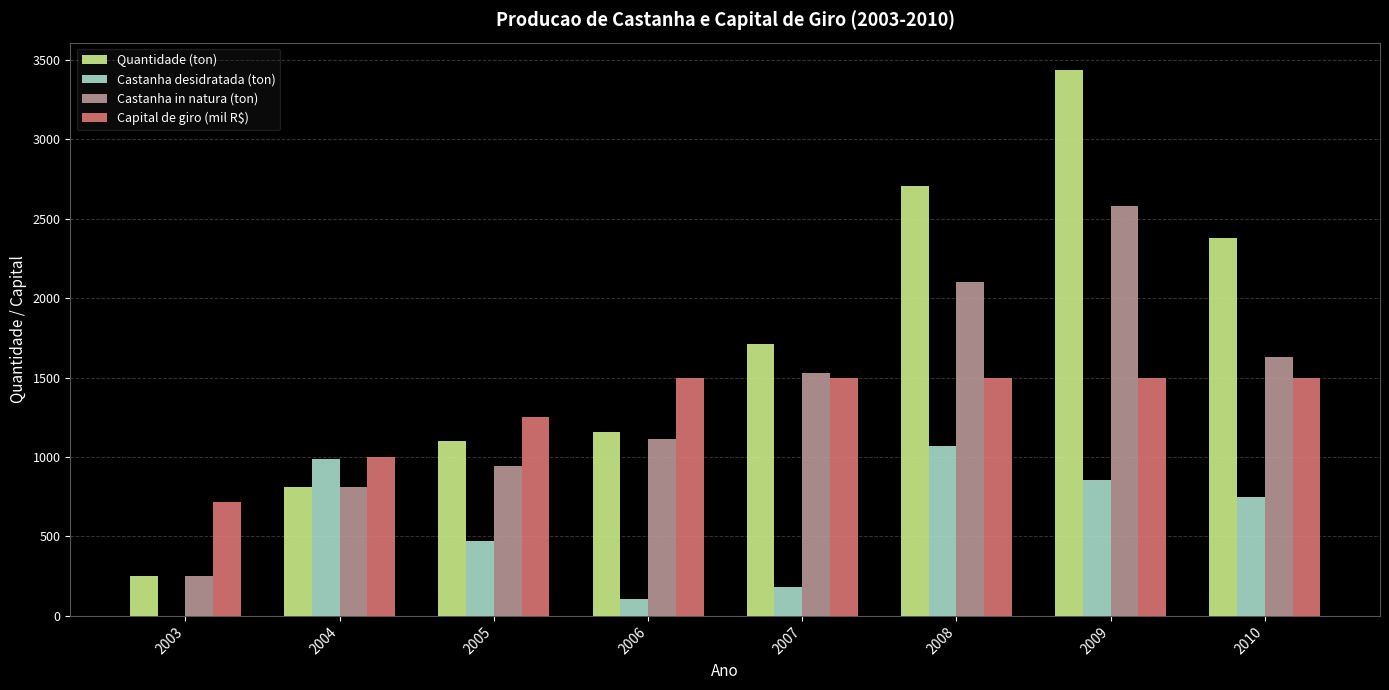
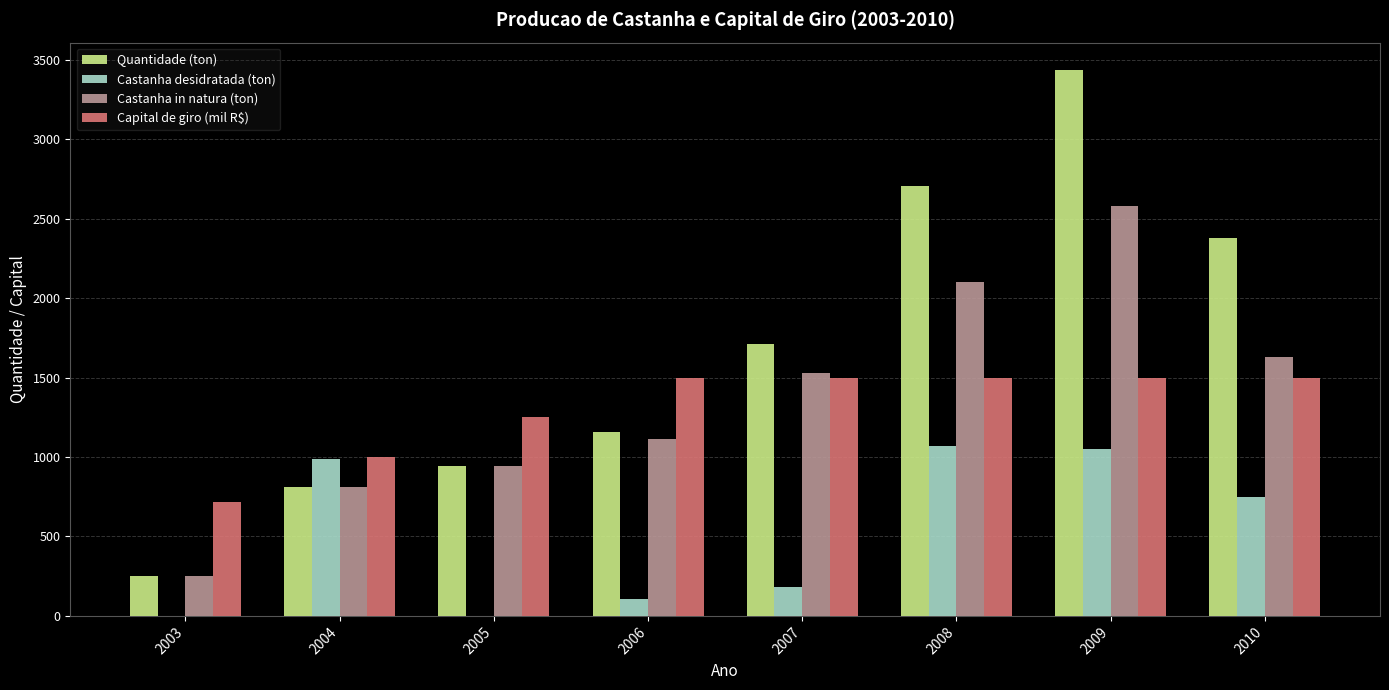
  {
    "Quantidade (ton)": {
      "2003": 250,
      "2004": 810,
-     "2005": 1100,
+     "2005": 950,
      "2006": 1160,
      "2007": 1710,
      "2008": 2700,
      "2009": 3440,
      "2010": 2380
    },
    "Castanha desidratada (ton)": {
      "2003": 0,
      "2004": 990,
-     "2005": 470,
+     "2005": 0,
      "2006": 110,
      "2007": 180,
      "2008": 1070,
-     "2009": 860,
+     "2009": 1050,
      "2010": 750
    }
  }
